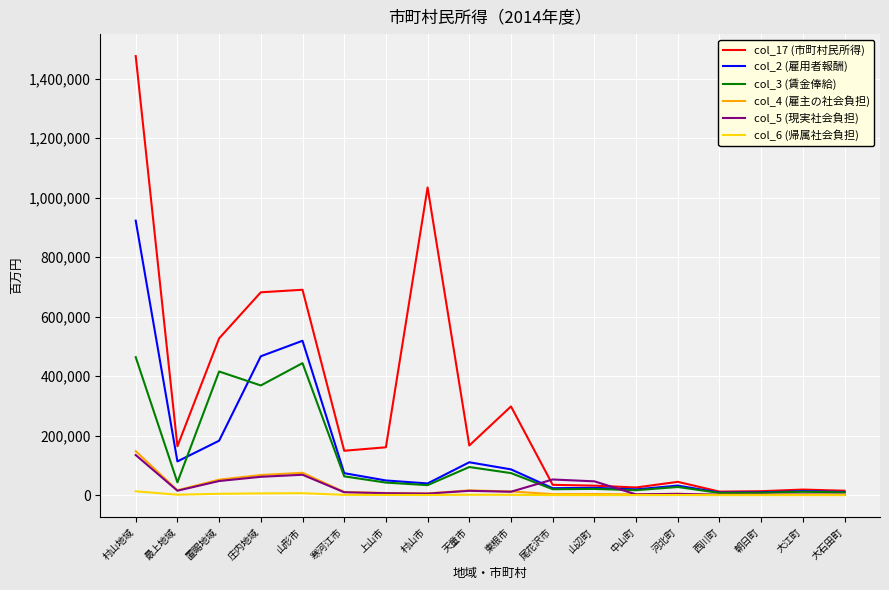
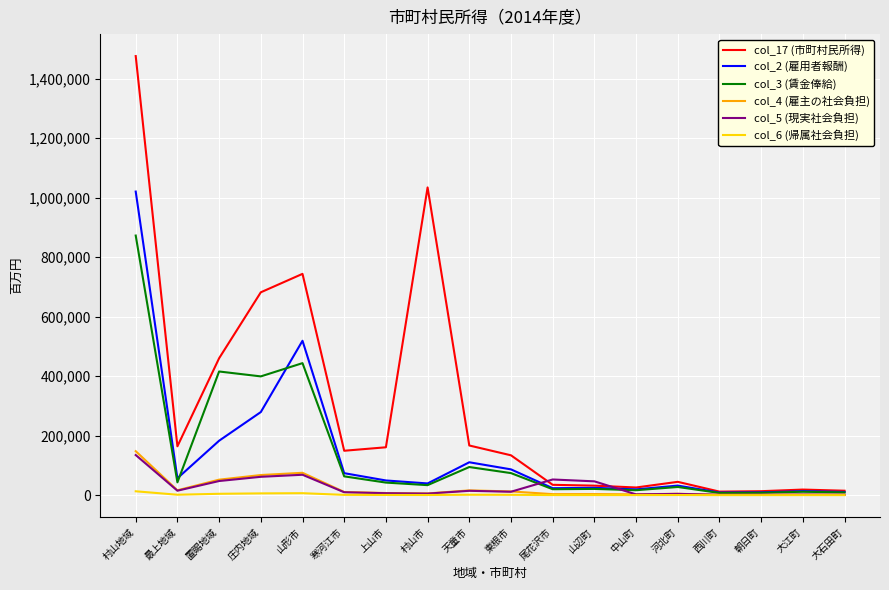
  {
    "col_17 (市町村民所得)": {
      "村山地域": "1,480,000",
      "最上地域": "160,000",
-     "置賜地域": "530,000",
+     "置賜地域": "460,000",
      "庄内地域": "680,000",
-     "山形市": "690,000",
+     "山形市": "740,000",
      "寒河江市": "150,000",
      "上山市": "160,000",
      "村山市": "1,030,000",
      "天童市": "170,000",
-     "東根市": "300,000",
+     "東根市": "130,000",
      "尾花沢市": "30,000",
      "河北町": "40,000"
    },
    "col_2 (雇用者報酬)": {
-     "村山地域": "920,000",
-     "最上地域": "110,000",
+     "村山地域": "1,020,000",
+     "最上地域": "60,000",
      "置賜地域": "180,000",
-     "庄内地域": "470,000",
+     "庄内地域": "280,000",
      "山形市": "520,000",
      "寒河江市": "70,000",
      "天童市": "110,000",
      "東根市": "90,000"
    },
    "col_3 (賃金俸給)": {
-     "村山地域": "460,000",
+     "村山地域": "870,000",
      "最上地域": "40,000",
      "置賜地域": "420,000",
-     "庄内地域": "370,000",
+     "庄内地域": "400,000",
      "山形市": "440,000",
      "寒河江市": "60,000",
      "天童市": "90,000",
      "東根市": "70,000"
    },
    "col_5 (現実社会負担)": {
      "村山地域": "130,000",
      "尾花沢市": "50,000",
      "山辺町": "50,000"
    }
  }
